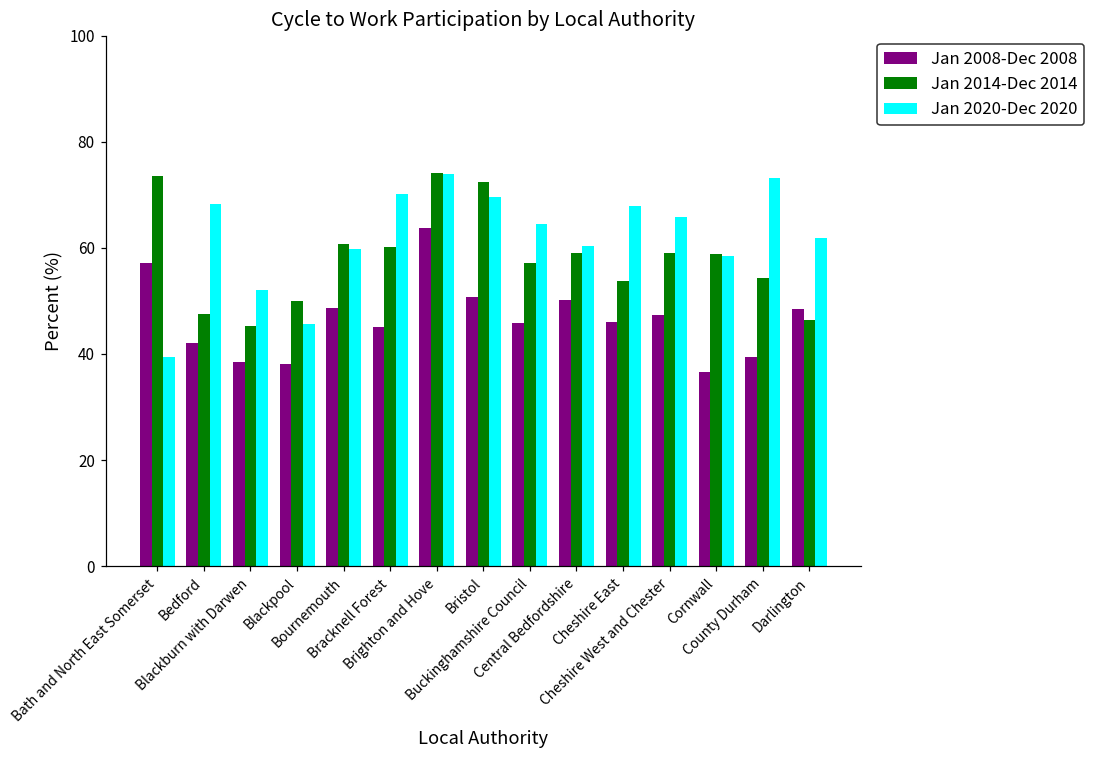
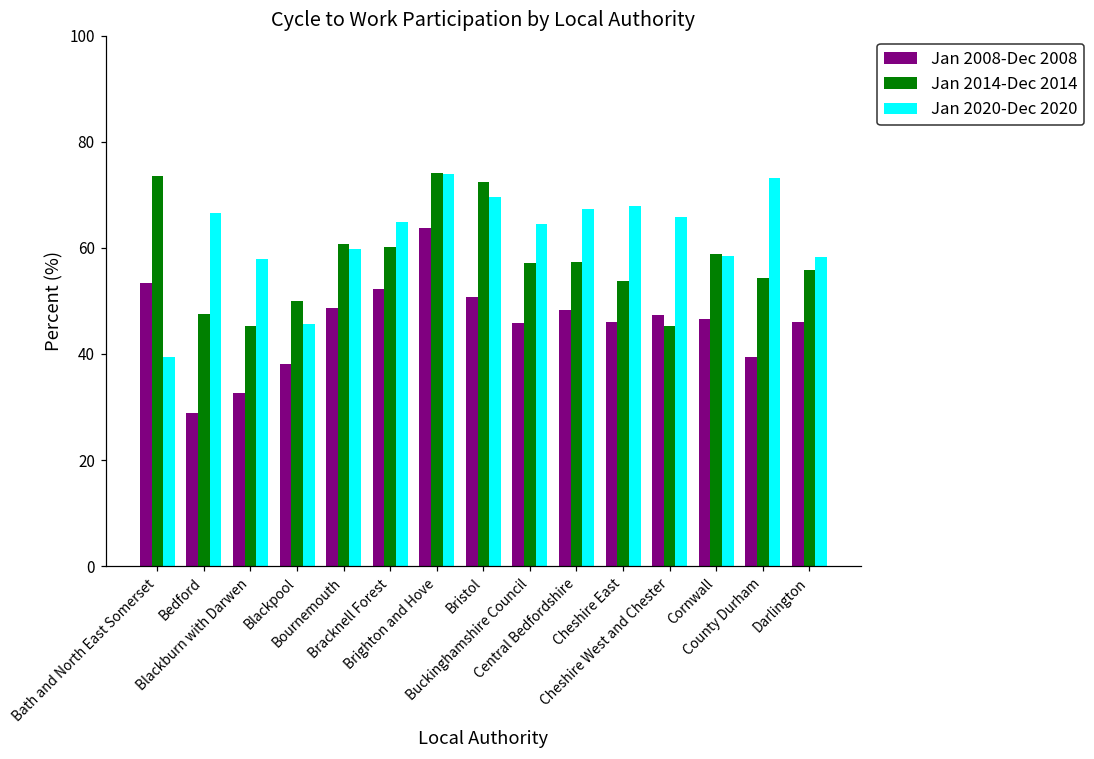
  {
    "Jan 2008-Dec 2008": {
-     "Bath and North East Somerset": 57,
-     "Bedford": 42,
-     "Blackburn with Darwen": 38,
+     "Bath and North East Somerset": 53,
+     "Bedford": 29,
+     "Blackburn with Darwen": 33,
      "Blackpool": 38,
      "Bournemouth": 49,
-     "Bracknell Forest": 45,
+     "Bracknell Forest": 52,
      "Brighton and Hove": 64,
      "Bristol": 51,
      "Buckinghamshire Council": 46,
-     "Central Bedfordshire": 50,
+     "Central Bedfordshire": 48,
      "Cheshire East": 46,
      "Cheshire West and Chester": 47,
-     "Cornwall": 37,
+     "Cornwall": 47,
      "County Durham": 40,
-     "Darlington": 48
+     "Darlington": 46
    },
    "Jan 2014-Dec 2014": {
      "Bath and North East Somerset": 74,
      "Bedford": 48,
      "Blackburn with Darwen": 45,
      "Blackpool": 50,
      "Bournemouth": 61,
      "Bracknell Forest": 60,
      "Brighton and Hove": 74,
      "Bristol": 72,
      "Buckinghamshire Council": 57,
-     "Central Bedfordshire": 59,
+     "Central Bedfordshire": 57,
      "Cheshire East": 54,
-     "Cheshire West and Chester": 59,
+     "Cheshire West and Chester": 45,
      "Cornwall": 59,
      "County Durham": 54,
-     "Darlington": 46
+     "Darlington": 56
    },
    "Jan 2020-Dec 2020": {
      "Bath and North East Somerset": 39,
-     "Bedford": 68,
-     "Blackburn with Darwen": 52,
+     "Bedford": 67,
+     "Blackburn with Darwen": 58,
      "Blackpool": 46,
      "Bournemouth": 60,
-     "Bracknell Forest": 70,
+     "Bracknell Forest": 65,
      "Brighton and Hove": 74,
      "Bristol": 70,
      "Buckinghamshire Council": 65,
-     "Central Bedfordshire": 60,
+     "Central Bedfordshire": 67,
      "Cheshire East": 68,
      "Cheshire West and Chester": 66,
      "Cornwall": 58,
      "County Durham": 73,
-     "Darlington": 62
+     "Darlington": 58
    }
  }
